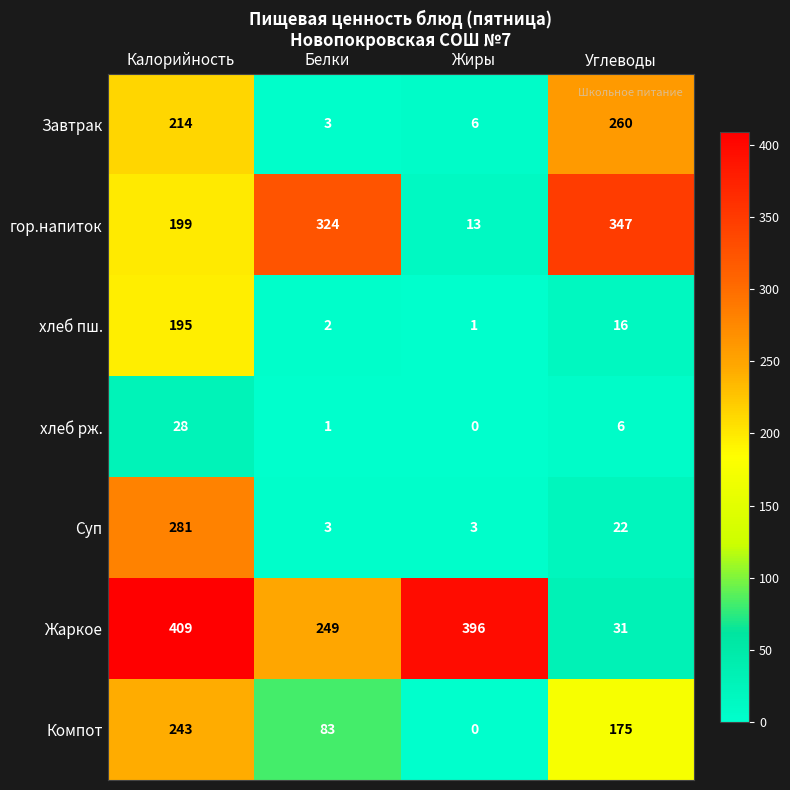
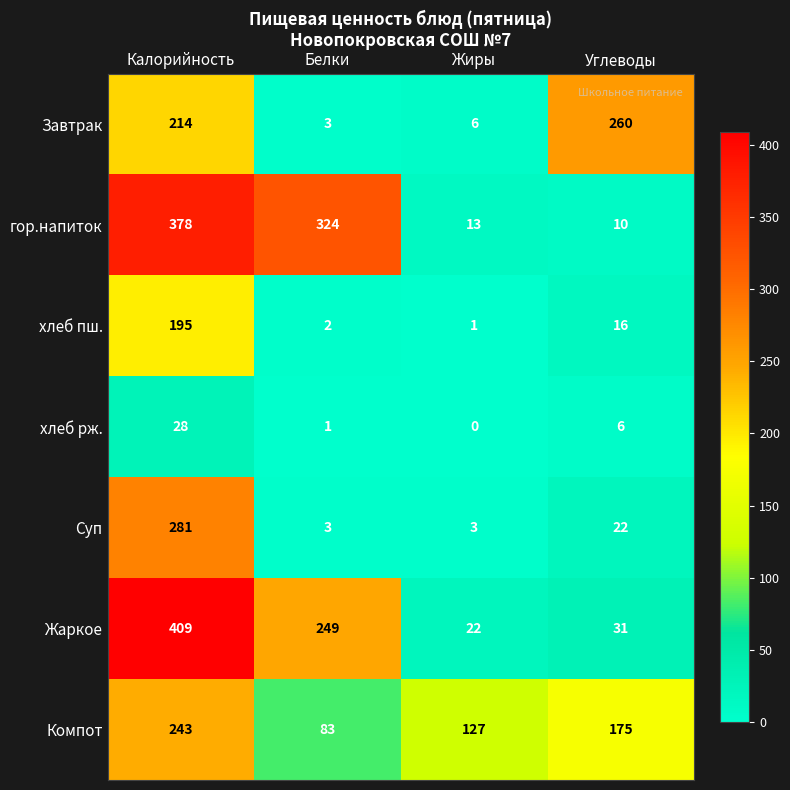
  {
    "Завтрак": {
      "Калорийность": 214,
      "Белки": 3,
      "Жиры": 6
    },
    "гор.напиток": {
-     "Калорийность": 199,
+     "Калорийность": 378,
      "Белки": 324,
      "Жиры": 13,
-     "Углеводы": 347
+     "Углеводы": 10
    },
    "хлеб пш.": {
      "Калорийность": 195,
      "Белки": 2,
      "Жиры": 1,
      "Углеводы": 16
    },
    "хлеб рж.": {
      "Калорийность": 28,
      "Белки": 1,
      "Жиры": 0,
      "Углеводы": 6
    },
    "Суп": {
      "Калорийность": 281,
      "Белки": 3,
      "Жиры": 3,
      "Углеводы": 22
    },
    "Жаркое": {
      "Калорийность": 409,
      "Белки": 249,
-     "Жиры": 396,
+     "Жиры": 22,
      "Углеводы": 31
    },
    "Компот": {
      "Калорийность": 243,
      "Белки": 83,
-     "Жиры": 0,
+     "Жиры": 127,
      "Углеводы": 175
    }
  }
